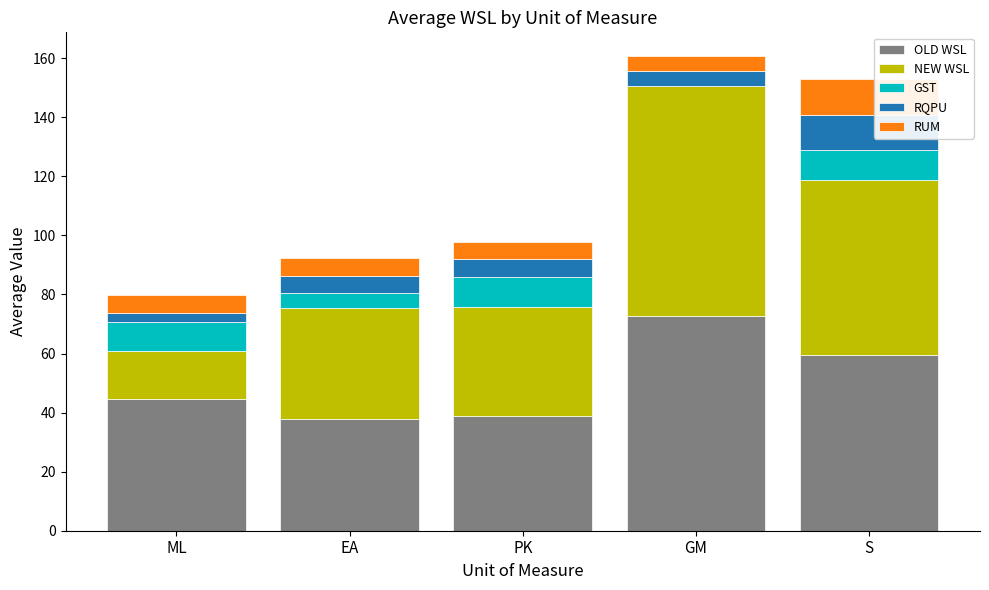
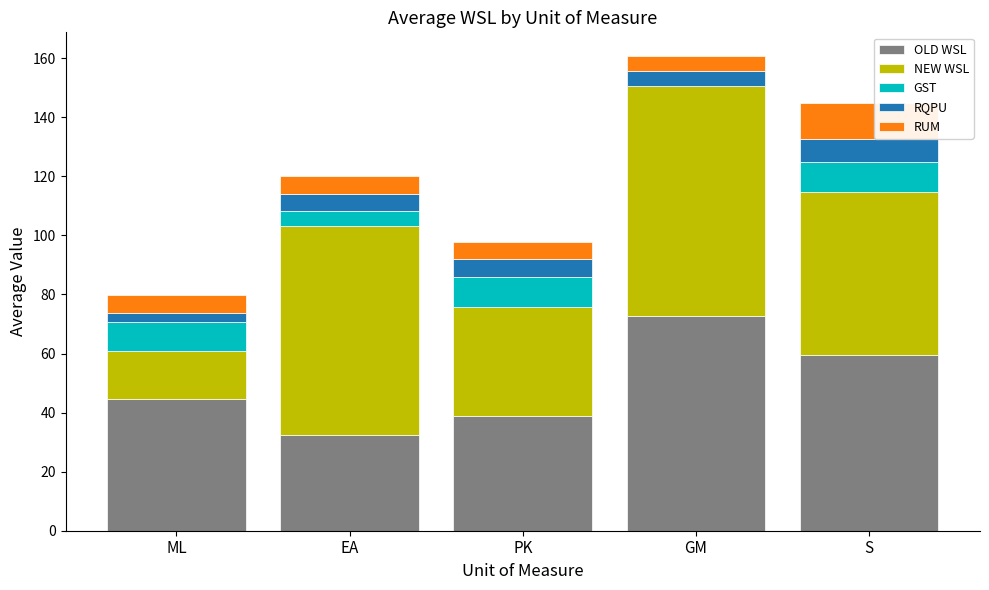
  {
    "OLD WSL": {
      "ML": 45,
-     "EA": 38,
+     "EA": 32,
      "PK": 39,
      "GM": 73,
      "S": 59
    },
    "NEW WSL": {
      "ML": 16,
-     "EA": 38,
+     "EA": 71,
      "PK": 37,
      "GM": 78,
-     "S": 60
+     "S": 55
    },
    "GST": {
      "ML": 10,
      "EA": 5,
      "PK": 10,
      "GM": 0,
      "S": 10
    },
    "RQPU": {
      "ML": 3,
      "EA": 6,
      "PK": 6,
      "GM": 5,
-     "S": 12
+     "S": 8
    },
    "RUM": {
      "ML": 6,
      "EA": 6,
      "PK": 6,
      "GM": 5,
      "S": 12
    }
  }
